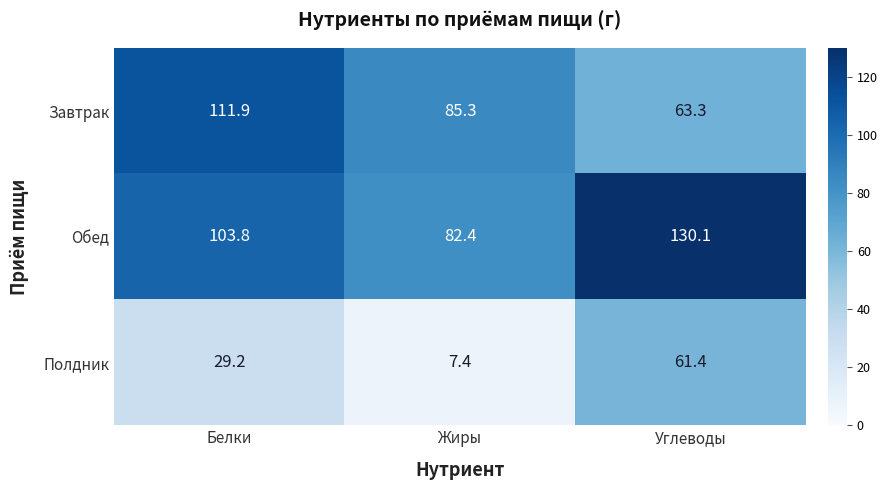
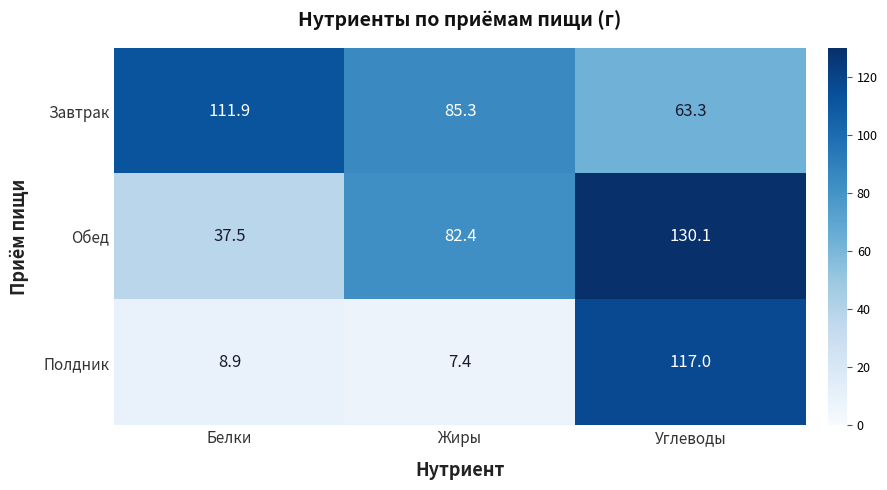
  {
    "Завтрак": {
      "Белки": 111.9,
      "Жиры": 85.3,
      "Углеводы": 63.3
    },
    "Обед": {
-     "Белки": 103.8,
+     "Белки": 37.5,
      "Жиры": 82.4,
      "Углеводы": 130.1
    },
    "Полдник": {
-     "Белки": 29.2,
+     "Белки": 8.9,
      "Жиры": 7.4,
-     "Углеводы": 61.4
+     "Углеводы": 117.0
    }
  }
